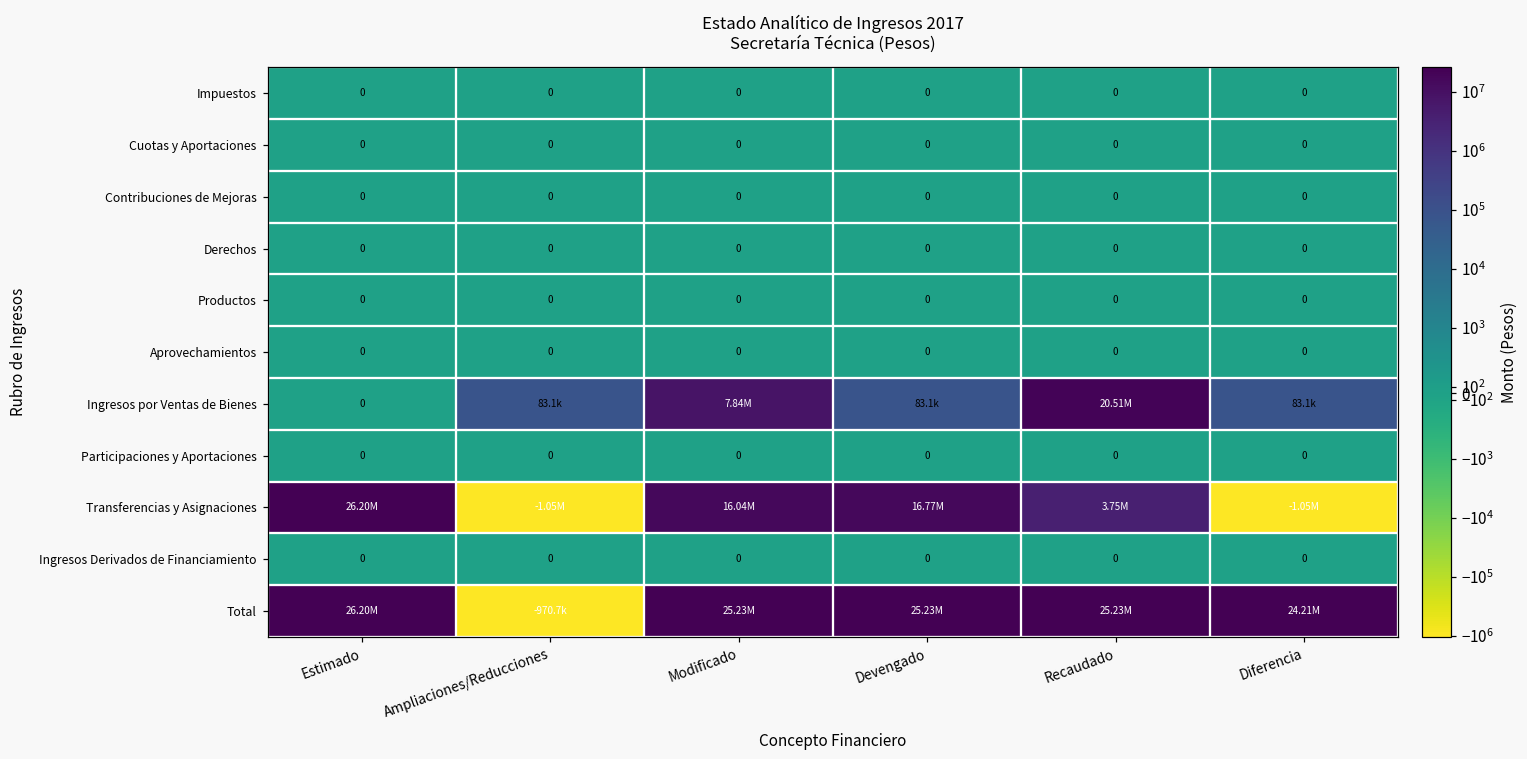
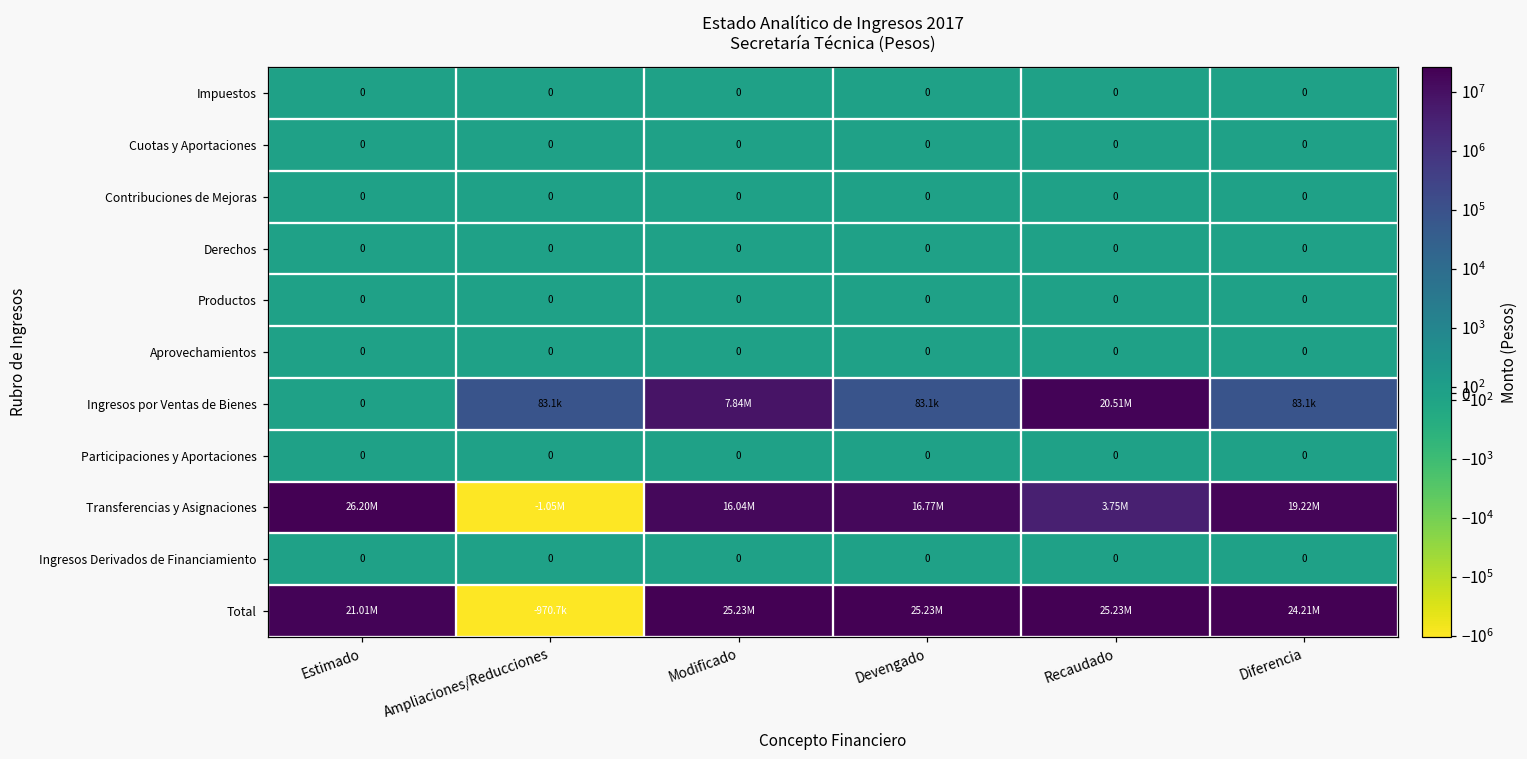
  {
    "Impuestos": {
      "Estimado": "0",
      "Ampliaciones/Reducciones": "0",
      "Modificado": "0",
      "Devengado": "0",
      "Recaudado": "0",
      "Diferencia": "0"
    },
    "Cuotas y Aportaciones": {
      "Estimado": "0",
      "Ampliaciones/Reducciones": "0",
      "Modificado": "0",
      "Devengado": "0",
      "Recaudado": "0",
      "Diferencia": "0"
    },
    "Contribuciones de Mejoras": {
      "Estimado": "0",
      "Ampliaciones/Reducciones": "0",
      "Modificado": "0",
      "Devengado": "0",
      "Recaudado": "0",
      "Diferencia": "0"
    },
    "Derechos": {
      "Estimado": "0",
      "Ampliaciones/Reducciones": "0",
      "Modificado": "0",
      "Devengado": "0",
      "Recaudado": "0",
      "Diferencia": "0"
    },
    "Productos": {
      "Estimado": "0",
      "Ampliaciones/Reducciones": "0",
      "Modificado": "0",
      "Devengado": "0",
      "Recaudado": "0",
      "Diferencia": "0"
    },
    "Aprovechamientos": {
      "Estimado": "0",
      "Ampliaciones/Reducciones": "0",
      "Modificado": "0",
      "Devengado": "0",
      "Recaudado": "0",
      "Diferencia": "0"
    },
    "Ingresos por Ventas de Bienes": {
      "Estimado": "0",
      "Ampliaciones/Reducciones": "83.1k",
      "Modificado": "7.84M",
      "Devengado": "83.1k",
      "Recaudado": "20.51M",
      "Diferencia": "83.1k"
    },
    "Participaciones y Aportaciones": {
      "Estimado": "0",
      "Ampliaciones/Reducciones": "0",
      "Modificado": "0",
      "Devengado": "0",
      "Recaudado": "0",
      "Diferencia": "0"
    },
    "Transferencias y Asignaciones": {
      "Estimado": "26.20M",
      "Ampliaciones/Reducciones": "-1.05M",
      "Modificado": "16.04M",
      "Devengado": "16.77M",
      "Recaudado": "3.75M",
-     "Diferencia": "-1.05M"
+     "Diferencia": "19.22M"
    },
    "Ingresos Derivados de Financiamiento": {
      "Estimado": "0",
      "Ampliaciones/Reducciones": "0",
      "Modificado": "0",
      "Devengado": "0",
      "Recaudado": "0",
      "Diferencia": "0"
    },
    "Total": {
-     "Estimado": "26.20M",
+     "Estimado": "21.01M",
      "Ampliaciones/Reducciones": "-970.7k",
      "Modificado": "25.23M",
      "Devengado": "25.23M",
      "Recaudado": "25.23M",
      "Diferencia": "24.21M"
    }
  }
